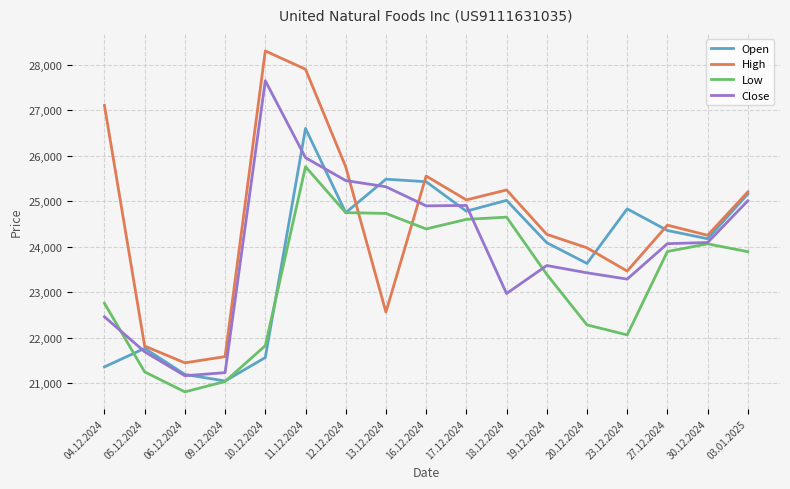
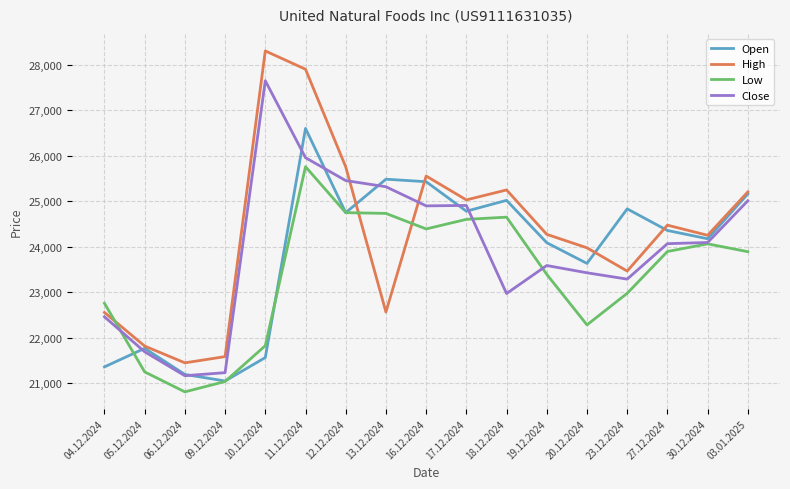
  {
    "Open": {
      "04.12.2024": "21,400",
      "10.12.2024": "21,600",
      "11.12.2024": "26,600",
      "13.12.2024": "25,500",
      "16.12.2024": "25,400",
      "17.12.2024": "24,800",
      "18.12.2024": "25,000",
      "19.12.2024": "24,100",
      "20.12.2024": "23,600",
      "23.12.2024": "24,800",
      "27.12.2024": "24,400",
      "30.12.2024": "24,200"
    },
    "High": {
-     "04.12.2024": "27,100",
+     "04.12.2024": "22,600",
      "06.12.2024": "21,500",
      "09.12.2024": "21,600",
      "10.12.2024": "28,300",
      "11.12.2024": "27,900",
      "12.12.2024": "25,800",
      "13.12.2024": "22,600",
      "16.12.2024": "25,600",
      "17.12.2024": "25,000",
      "18.12.2024": "25,300",
      "19.12.2024": "24,300",
      "20.12.2024": "24,000",
      "23.12.2024": "23,500",
      "27.12.2024": "24,500",
      "30.12.2024": "24,300"
    },
    "Low": {
      "04.12.2024": "22,800",
      "05.12.2024": "21,300",
      "06.12.2024": "20,800",
      "10.12.2024": "21,800",
      "11.12.2024": "25,800",
      "13.12.2024": "24,700",
      "16.12.2024": "24,400",
      "17.12.2024": "24,600",
      "18.12.2024": "24,700",
      "19.12.2024": "23,400",
      "20.12.2024": "22,300",
-     "23.12.2024": "22,100",
+     "23.12.2024": "23,000",
      "27.12.2024": "23,900",
      "03.01.2025": "23,900"
    },
    "Close": {
      "04.12.2024": "22,500",
      "05.12.2024": "21,700",
      "09.12.2024": "21,200",
      "10.12.2024": "27,700",
      "11.12.2024": "26,000",
      "12.12.2024": "25,500",
      "13.12.2024": "25,300",
      "16.12.2024": "24,900",
      "17.12.2024": "24,900",
      "18.12.2024": "23,000",
      "19.12.2024": "23,600",
      "20.12.2024": "23,400",
      "23.12.2024": "23,300",
      "27.12.2024": "24,100",
      "03.01.2025": "25,000"
    }
  }
